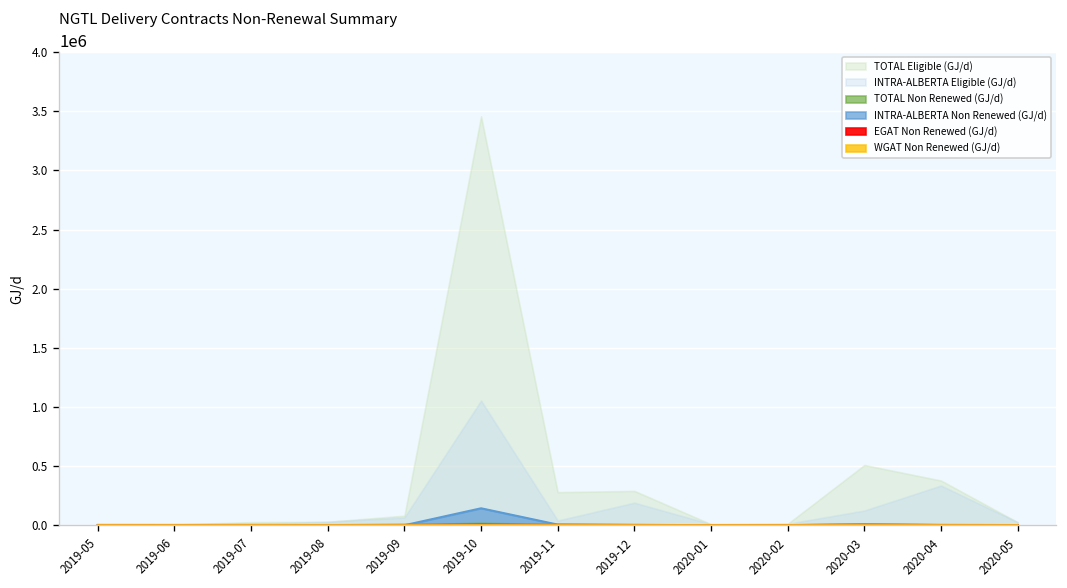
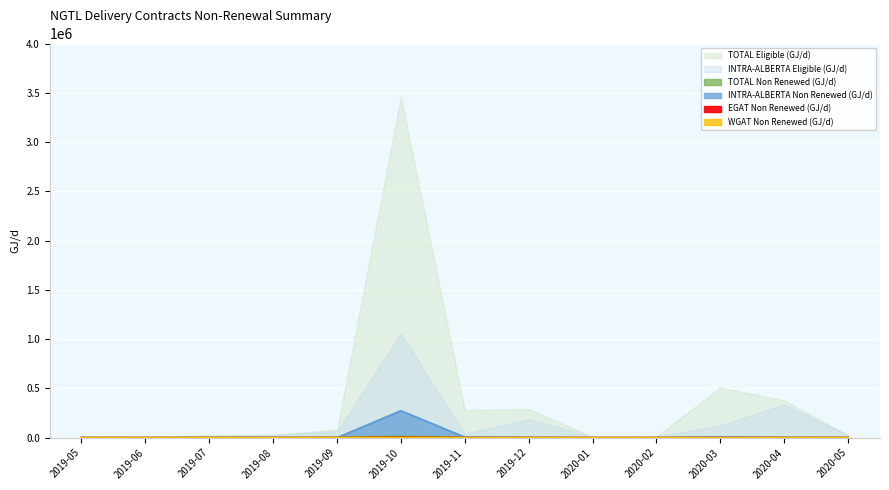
  {
    "INTRA-ALBERTA Non Renewed (GJ/d)": {
-     "2019-10": 100000
+     "2019-10": 300000
    }
  }
